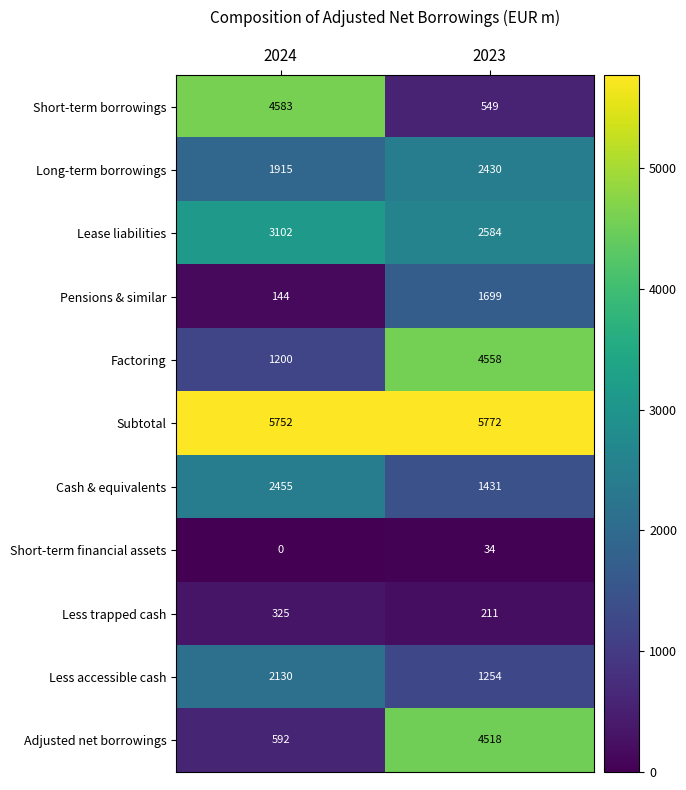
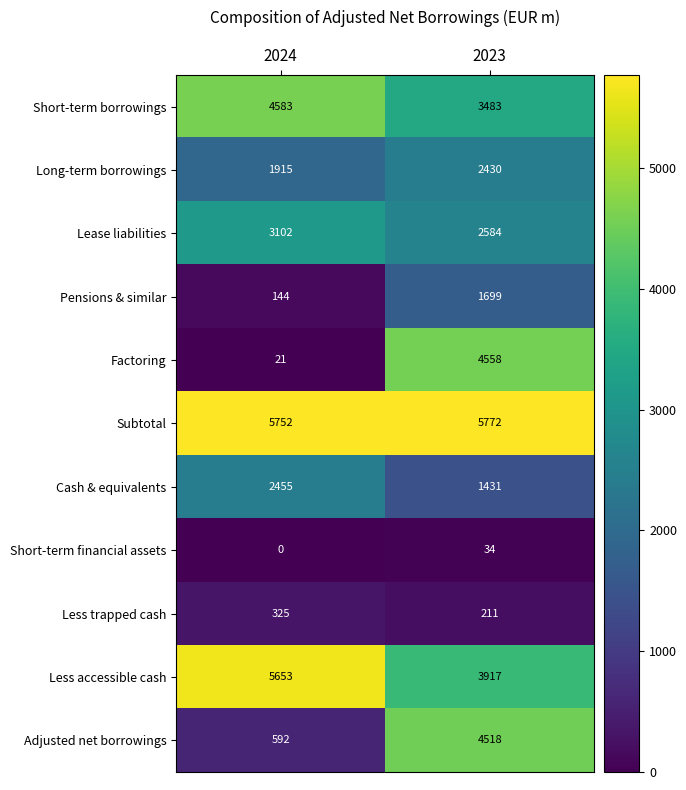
  {
    "Short-term borrowings": {
      "2024": 4583,
-     "2023": 549
+     "2023": 3483
    },
    "Long-term borrowings": {
      "2024": 1915,
      "2023": 2430
    },
    "Lease liabilities": {
      "2024": 3102,
      "2023": 2584
    },
    "Pensions & similar": {
      "2024": 144,
      "2023": 1699
    },
    "Factoring": {
-     "2024": 1200,
+     "2024": 21,
      "2023": 4558
    },
    "Subtotal": {
      "2024": 5752,
      "2023": 5772
    },
    "Cash & equivalents": {
      "2024": 2455,
      "2023": 1431
    },
    "Short-term financial assets": {
      "2024": 0,
      "2023": 34
    },
    "Less trapped cash": {
      "2024": 325,
      "2023": 211
    },
    "Less accessible cash": {
-     "2024": 2130,
-     "2023": 1254
+     "2024": 5653,
+     "2023": 3917
    },
    "Adjusted net borrowings": {
      "2024": 592,
      "2023": 4518
    }
  }
